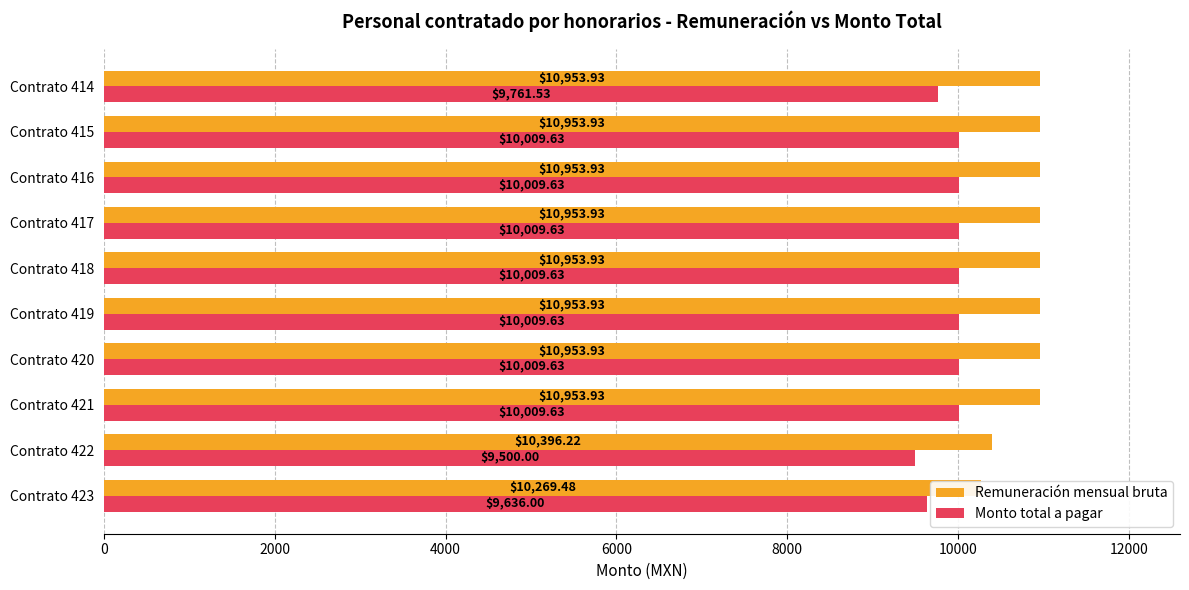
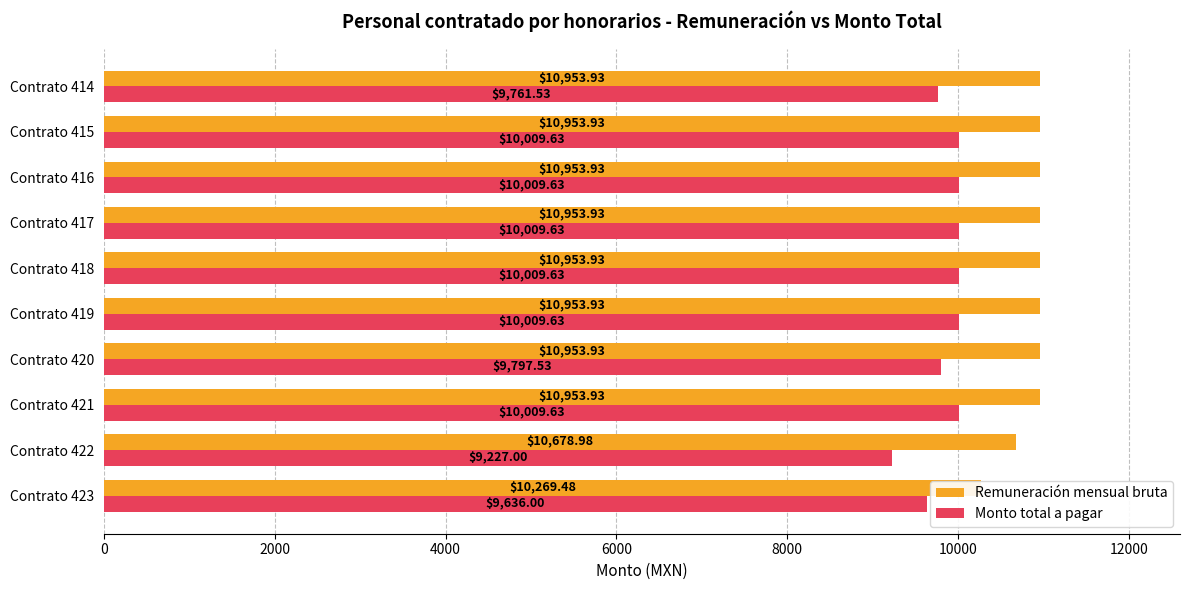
  {
    "Remuneración mensual bruta": {
      "Contrato 414": "$10,953.93",
      "Contrato 415": "$10,953.93",
      "Contrato 416": "$10,953.93",
      "Contrato 417": "$10,953.93",
      "Contrato 418": "$10,953.93",
      "Contrato 419": "$10,953.93",
      "Contrato 420": "$10,953.93",
      "Contrato 421": "$10,953.93",
-     "Contrato 422": "$10,396.22"
+     "Contrato 422": "$10,678.98"
    },
    "Monto total a pagar": {
      "Contrato 414": "$9,761.53",
      "Contrato 415": "$10,009.63",
      "Contrato 416": "$10,009.63",
      "Contrato 417": "$10,009.63",
      "Contrato 418": "$10,009.63",
      "Contrato 419": "$10,009.63",
-     "Contrato 420": "$10,009.63",
+     "Contrato 420": "$9,797.53",
      "Contrato 421": "$10,009.63",
-     "Contrato 422": "$9,500.00",
+     "Contrato 422": "$9,227.00",
      "Contrato 423": "$9,636.00"
    }
  }
